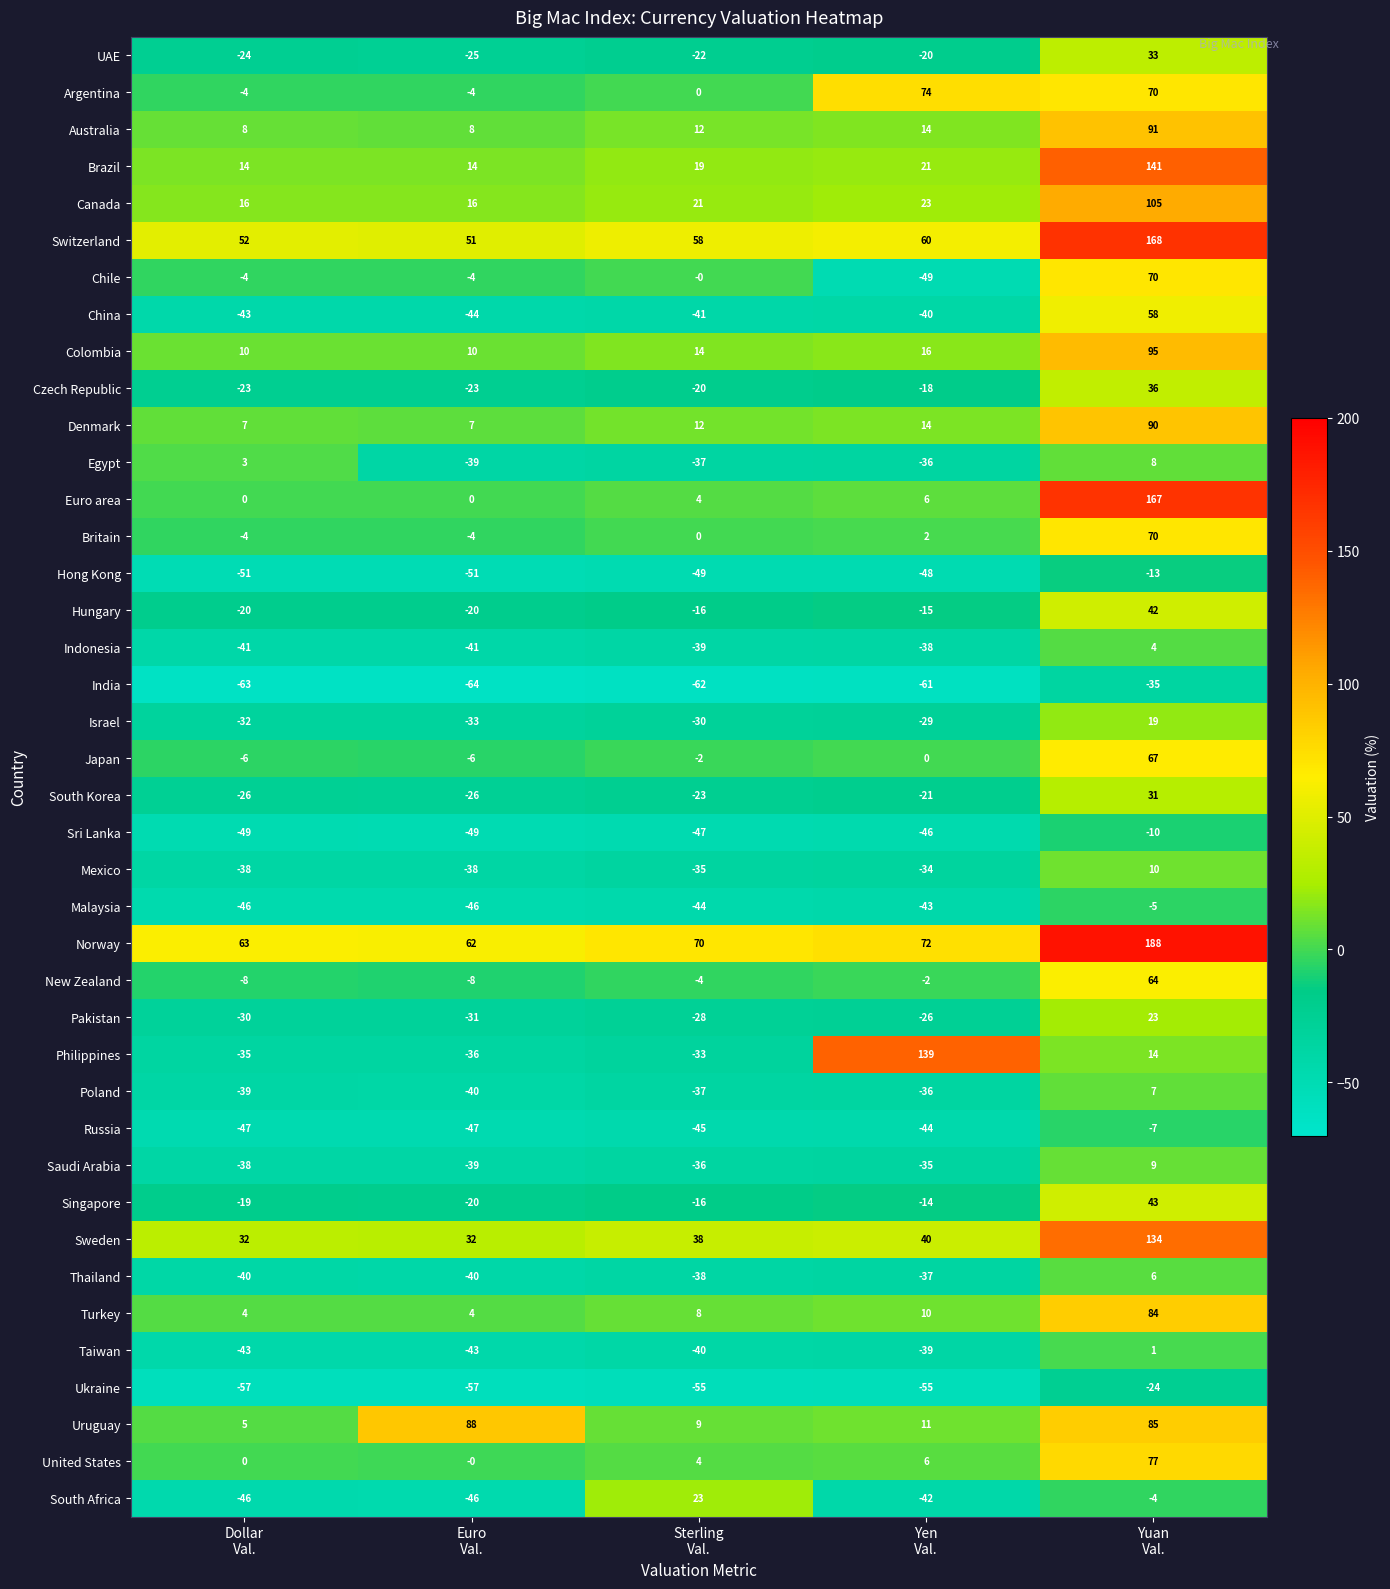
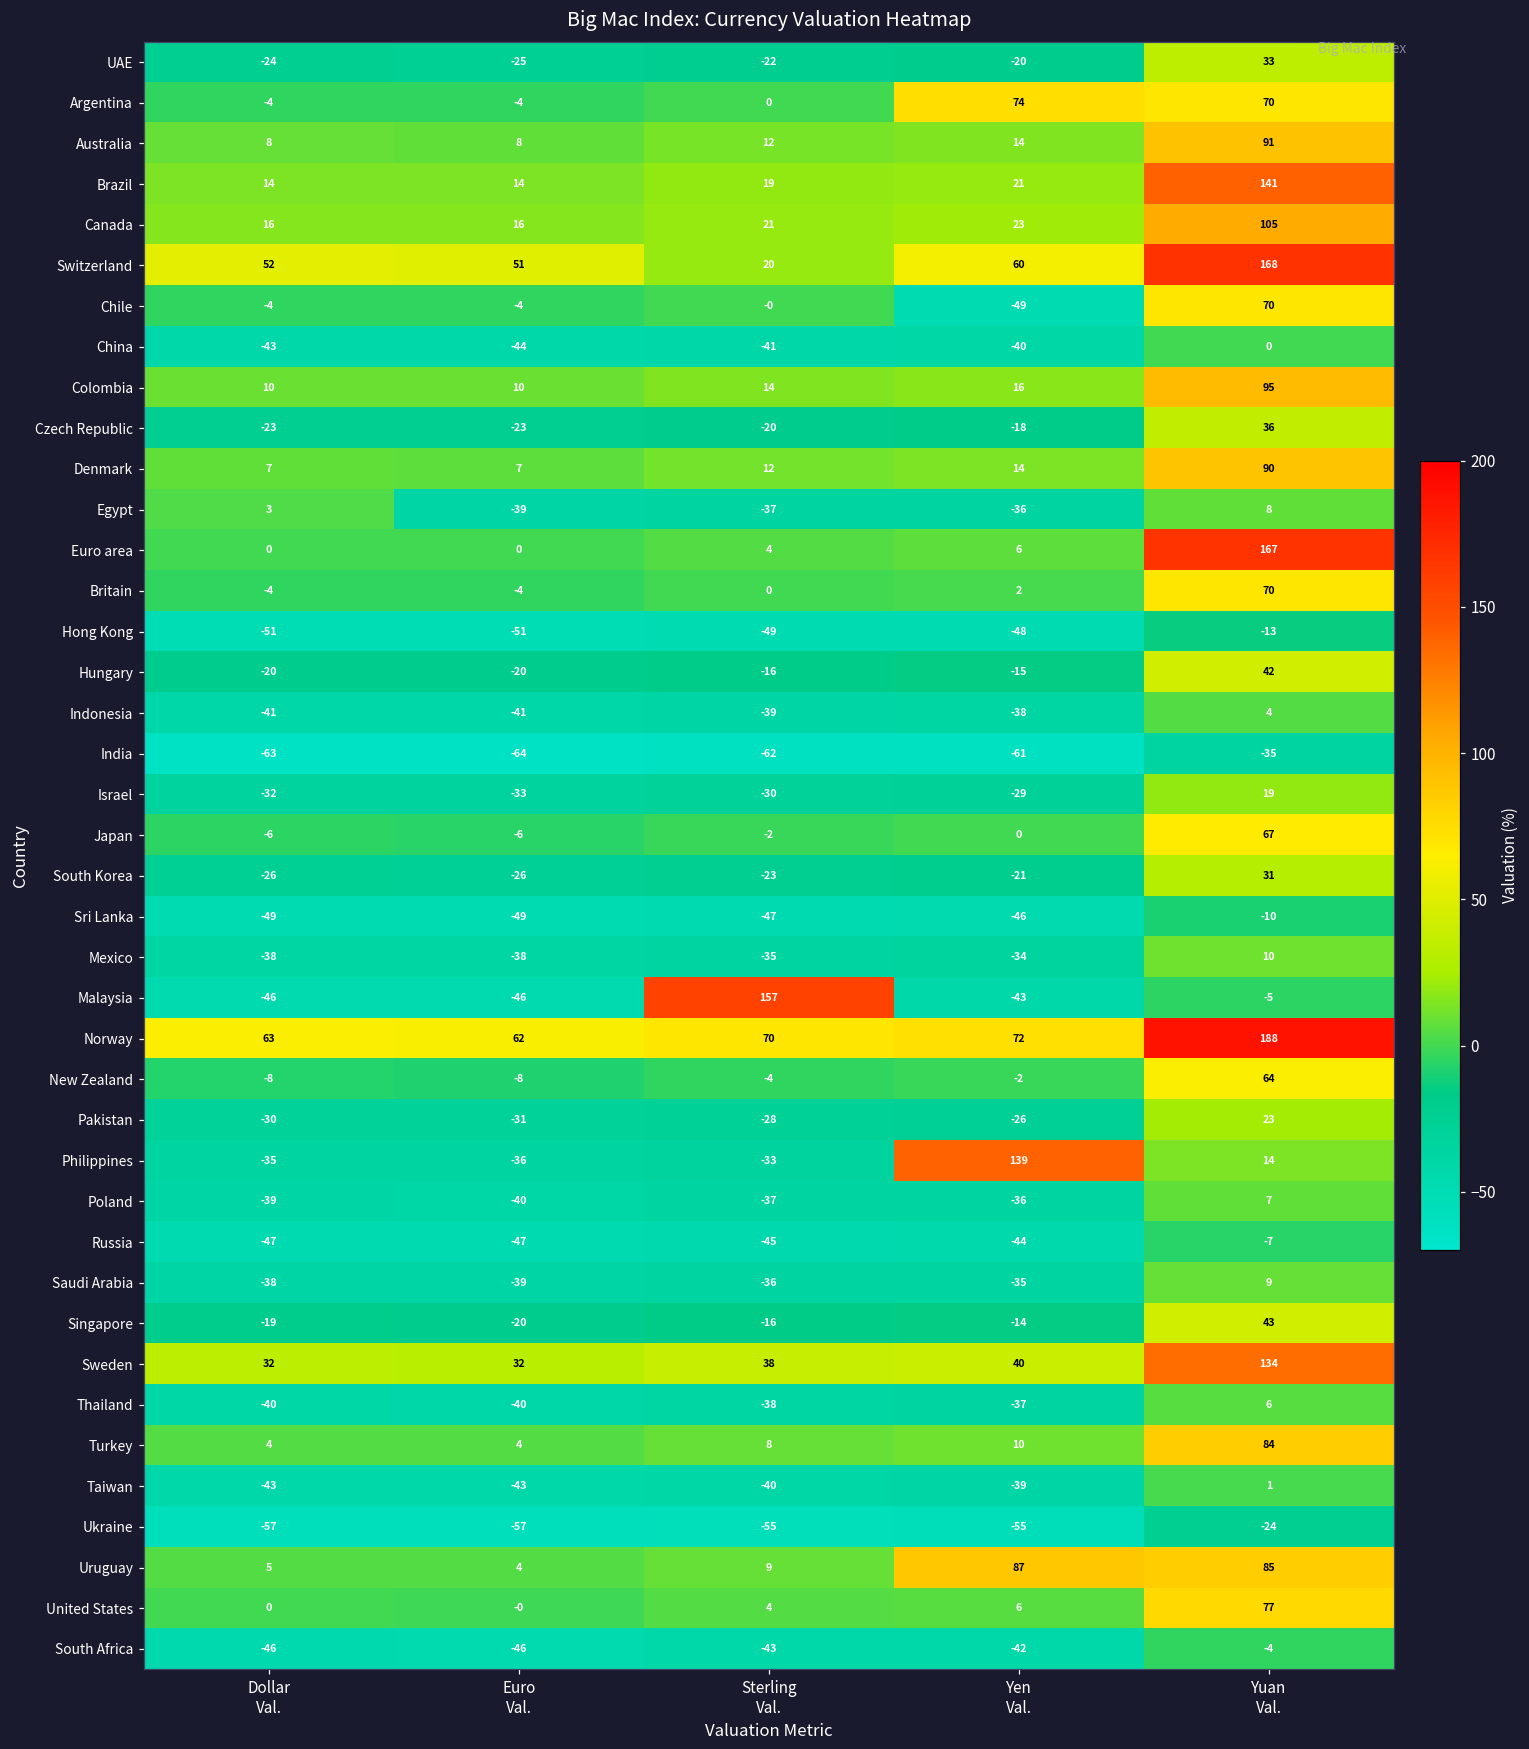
  {
    "UAE": {
      "Dollar Val.": -24,
      "Euro Val.": -25,
      "Sterling Val.": -22,
      "Yen Val.": -20
    },
    "Argentina": {
      "Dollar Val.": -4,
      "Euro Val.": -4,
      "Sterling Val.": 0,
      "Yen Val.": 74,
      "Yuan Val.": 70
    },
    "Australia": {
      "Dollar Val.": 8,
      "Euro Val.": 8,
      "Sterling Val.": 12,
      "Yen Val.": 14,
      "Yuan Val.": 91
    },
    "Brazil": {
      "Dollar Val.": 14,
      "Euro Val.": 14,
      "Sterling Val.": 19,
      "Yen Val.": 21,
      "Yuan Val.": 141
    },
    "Canada": {
      "Dollar Val.": 16,
      "Euro Val.": 16,
      "Sterling Val.": 21,
      "Yen Val.": 23,
      "Yuan Val.": 105
    },
    "Switzerland": {
      "Dollar Val.": 52,
      "Euro Val.": 51,
-     "Sterling Val.": 58,
+     "Sterling Val.": 20,
      "Yen Val.": 60,
      "Yuan Val.": 168
    },
    "Chile": {
      "Dollar Val.": -4,
      "Euro Val.": -4,
      "Sterling Val.": -0,
      "Yen Val.": -49,
      "Yuan Val.": 70
    },
    "China": {
      "Dollar Val.": -43,
      "Euro Val.": -44,
      "Sterling Val.": -41,
      "Yen Val.": -40,
-     "Yuan Val.": 58
+     "Yuan Val.": 0
    },
    "Colombia": {
      "Dollar Val.": 10,
      "Euro Val.": 10,
      "Sterling Val.": 14,
      "Yen Val.": 16,
      "Yuan Val.": 95
    },
    "Czech Republic": {
      "Dollar Val.": -23,
      "Euro Val.": -23,
      "Sterling Val.": -20,
      "Yen Val.": -18,
      "Yuan Val.": 36
    },
    "Denmark": {
      "Dollar Val.": 7,
      "Euro Val.": 7,
      "Sterling Val.": 12,
      "Yen Val.": 14,
      "Yuan Val.": 90
    },
    "Egypt": {
      "Dollar Val.": 3,
      "Euro Val.": -39,
      "Sterling Val.": -37,
      "Yen Val.": -36,
      "Yuan Val.": 8
    },
    "Euro area": {
      "Dollar Val.": 0,
      "Euro Val.": 0,
      "Sterling Val.": 4,
      "Yen Val.": 6,
      "Yuan Val.": 167
    },
    "Britain": {
      "Dollar Val.": -4,
      "Euro Val.": -4,
      "Sterling Val.": 0,
      "Yen Val.": 2,
      "Yuan Val.": 70
    },
    "Hong Kong": {
      "Dollar Val.": -51,
      "Euro Val.": -51,
      "Sterling Val.": -49,
      "Yen Val.": -48,
      "Yuan Val.": -13
    },
    "Hungary": {
      "Dollar Val.": -20,
      "Euro Val.": -20,
      "Sterling Val.": -16,
      "Yen Val.": -15,
      "Yuan Val.": 42
    },
    "Indonesia": {
      "Dollar Val.": -41,
      "Euro Val.": -41,
      "Sterling Val.": -39,
      "Yen Val.": -38,
      "Yuan Val.": 4
    },
    "India": {
      "Dollar Val.": -63,
      "Euro Val.": -64,
      "Sterling Val.": -62,
      "Yen Val.": -61,
      "Yuan Val.": -35
    },
    "Israel": {
      "Dollar Val.": -32,
      "Euro Val.": -33,
      "Sterling Val.": -30,
      "Yen Val.": -29,
      "Yuan Val.": 19
    },
    "Japan": {
      "Dollar Val.": -6,
      "Euro Val.": -6,
      "Sterling Val.": -2,
      "Yen Val.": 0,
      "Yuan Val.": 67
    },
    "South Korea": {
      "Dollar Val.": -26,
      "Euro Val.": -26,
      "Sterling Val.": -23,
      "Yen Val.": -21,
      "Yuan Val.": 31
    },
    "Sri Lanka": {
      "Dollar Val.": -49,
      "Euro Val.": -49,
      "Sterling Val.": -47,
      "Yen Val.": -46,
      "Yuan Val.": -10
    },
    "Mexico": {
      "Dollar Val.": -38,
      "Euro Val.": -38,
      "Sterling Val.": -35,
      "Yen Val.": -34,
      "Yuan Val.": 10
    },
    "Malaysia": {
      "Dollar Val.": -46,
      "Euro Val.": -46,
-     "Sterling Val.": -44,
+     "Sterling Val.": 157,
      "Yen Val.": -43,
      "Yuan Val.": -5
    },
    "Norway": {
      "Dollar Val.": 63,
      "Euro Val.": 62,
      "Sterling Val.": 70,
      "Yen Val.": 72,
      "Yuan Val.": 188
    },
    "New Zealand": {
      "Dollar Val.": -8,
      "Euro Val.": -8,
      "Sterling Val.": -4,
      "Yen Val.": -2,
      "Yuan Val.": 64
    },
    "Pakistan": {
      "Dollar Val.": -30,
      "Euro Val.": -31,
      "Sterling Val.": -28,
      "Yen Val.": -26,
      "Yuan Val.": 23
    },
    "Philippines": {
      "Dollar Val.": -35,
      "Euro Val.": -36,
      "Sterling Val.": -33,
      "Yen Val.": 139,
      "Yuan Val.": 14
    },
    "Poland": {
      "Dollar Val.": -39,
      "Euro Val.": -40,
      "Sterling Val.": -37,
      "Yen Val.": -36,
      "Yuan Val.": 7
    },
    "Russia": {
      "Dollar Val.": -47,
      "Euro Val.": -47,
      "Sterling Val.": -45,
      "Yen Val.": -44,
      "Yuan Val.": -7
    },
    "Saudi Arabia": {
      "Dollar Val.": -38,
      "Euro Val.": -39,
      "Sterling Val.": -36,
      "Yen Val.": -35,
      "Yuan Val.": 9
    },
    "Singapore": {
      "Dollar Val.": -19,
      "Euro Val.": -20,
      "Sterling Val.": -16,
      "Yen Val.": -14,
      "Yuan Val.": 43
    },
    "Sweden": {
      "Dollar Val.": 32,
      "Euro Val.": 32,
      "Sterling Val.": 38,
      "Yen Val.": 40,
      "Yuan Val.": 134
    },
    "Thailand": {
      "Dollar Val.": -40,
      "Euro Val.": -40,
      "Sterling Val.": -38,
      "Yen Val.": -37,
      "Yuan Val.": 6
    },
    "Turkey": {
      "Dollar Val.": 4,
      "Euro Val.": 4,
      "Sterling Val.": 8,
      "Yen Val.": 10,
      "Yuan Val.": 84
    },
    "Taiwan": {
      "Dollar Val.": -43,
      "Euro Val.": -43,
      "Sterling Val.": -40,
      "Yen Val.": -39,
      "Yuan Val.": 1
    },
    "Ukraine": {
      "Dollar Val.": -57,
      "Euro Val.": -57,
      "Sterling Val.": -55,
      "Yen Val.": -55,
      "Yuan Val.": -24
    },
    "Uruguay": {
      "Dollar Val.": 5,
-     "Euro Val.": 88,
+     "Euro Val.": 4,
      "Sterling Val.": 9,
-     "Yen Val.": 11,
+     "Yen Val.": 87,
      "Yuan Val.": 85
    },
    "United States": {
      "Dollar Val.": 0,
      "Euro Val.": -0,
      "Sterling Val.": 4,
      "Yen Val.": 6,
      "Yuan Val.": 77
    },
    "South Africa": {
      "Dollar Val.": -46,
      "Euro Val.": -46,
-     "Sterling Val.": 23,
+     "Sterling Val.": -43,
      "Yen Val.": -42,
      "Yuan Val.": -4
    }
  }
